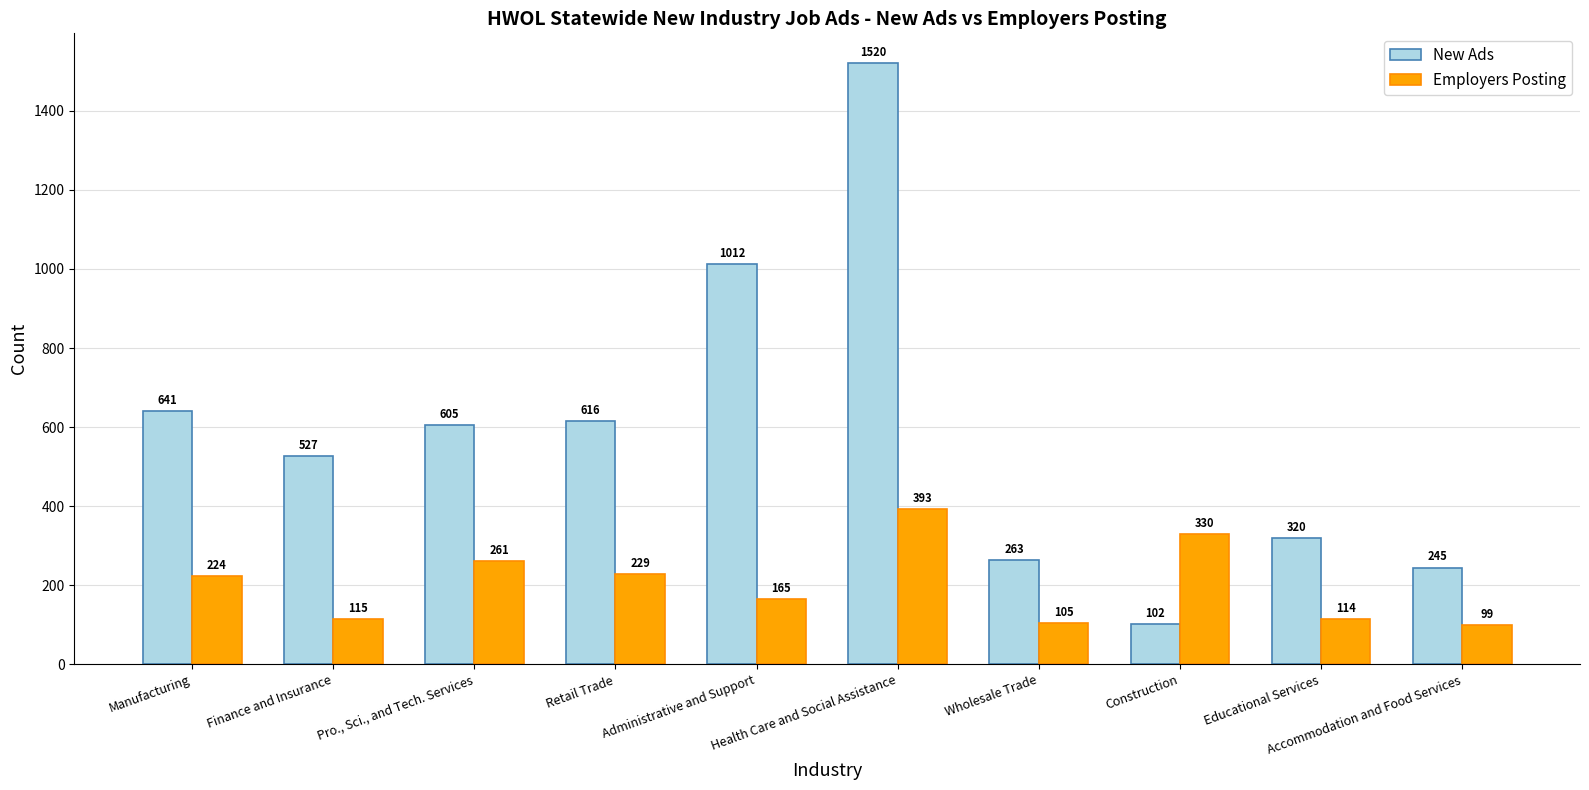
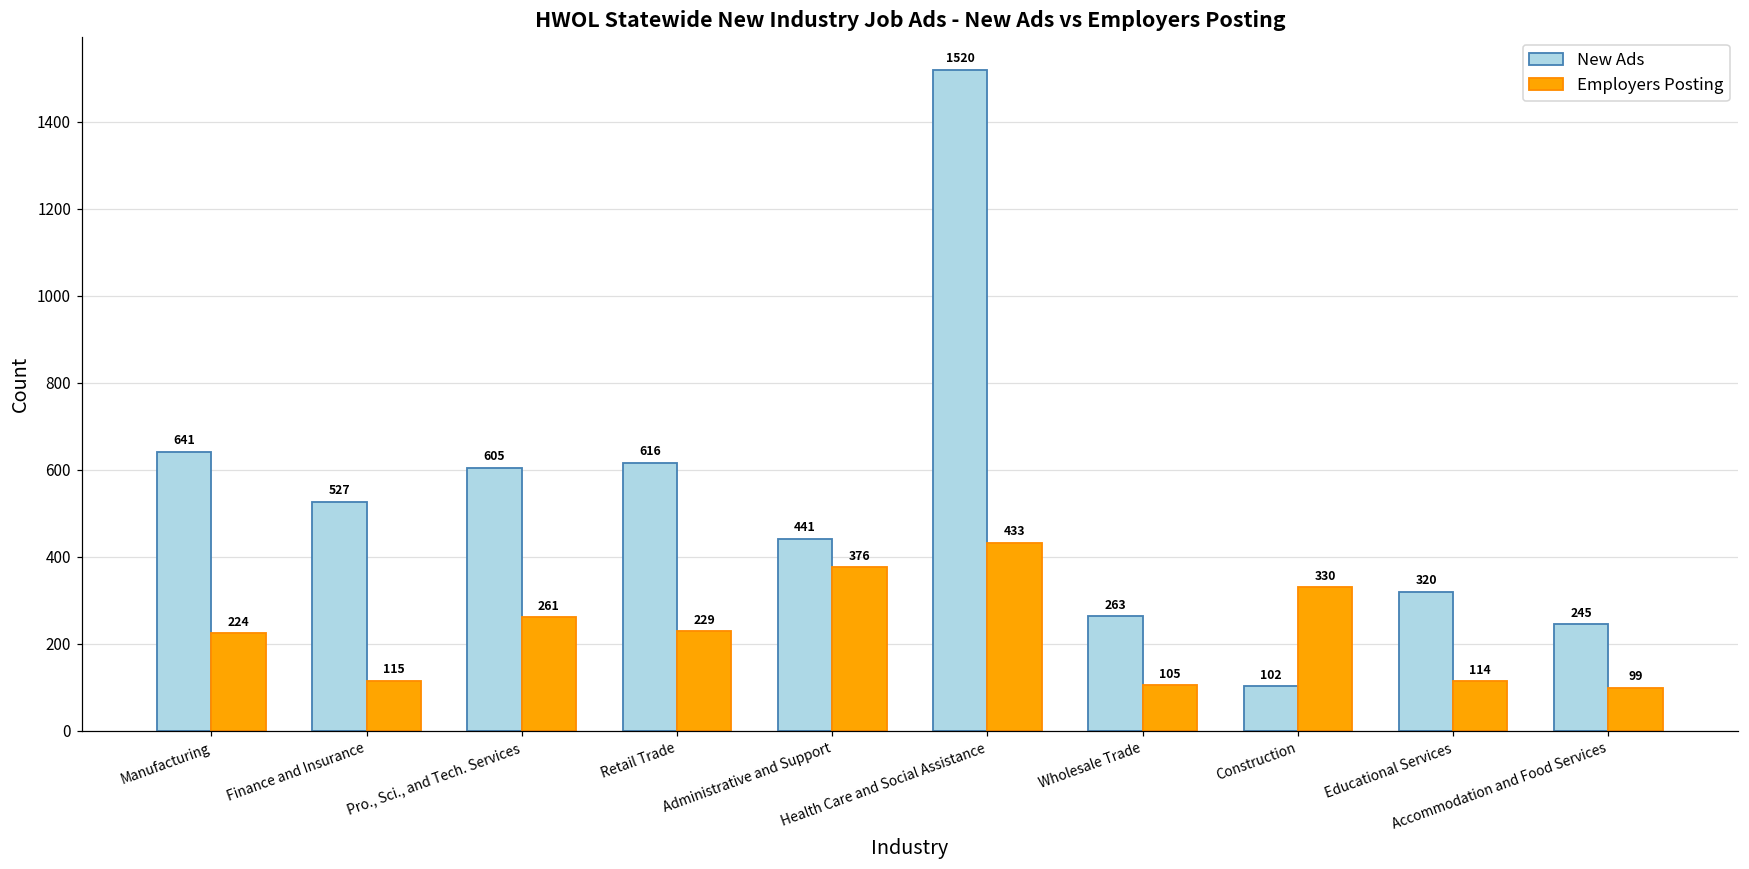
  {
    "New Ads": {
      "Manufacturing": 641,
      "Finance and Insurance": 527,
      "Pro., Sci., and Tech. Services": 605,
      "Retail Trade": 616,
-     "Administrative and Support": 1012,
+     "Administrative and Support": 441,
      "Health Care and Social Assistance": 1520,
      "Wholesale Trade": 263,
      "Construction": 102,
      "Educational Services": 320,
      "Accommodation and Food Services": 245
    },
    "Employers Posting": {
      "Manufacturing": 224,
      "Finance and Insurance": 115,
      "Pro., Sci., and Tech. Services": 261,
      "Retail Trade": 229,
-     "Administrative and Support": 165,
-     "Health Care and Social Assistance": 393,
+     "Administrative and Support": 376,
+     "Health Care and Social Assistance": 433,
      "Wholesale Trade": 105,
      "Construction": 330,
      "Educational Services": 114,
      "Accommodation and Food Services": 99
    }
  }
